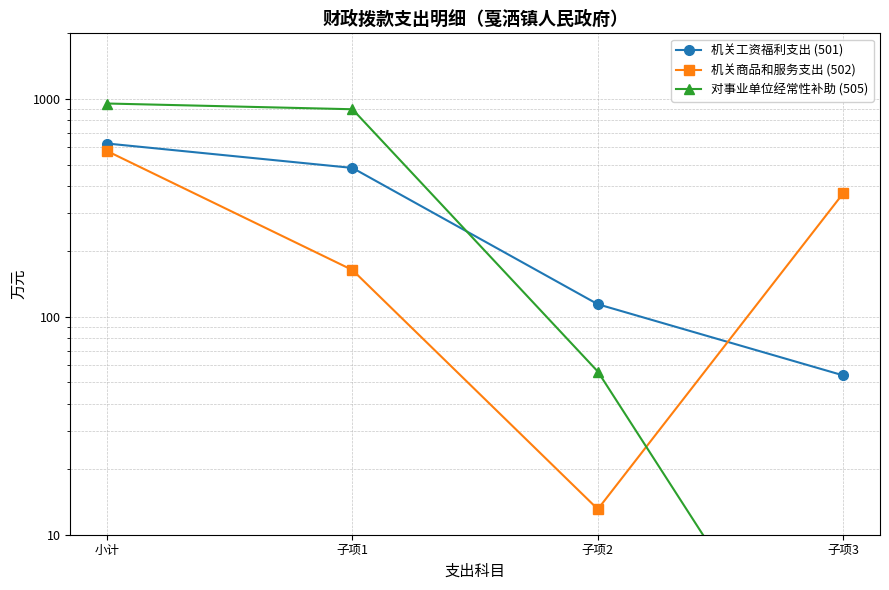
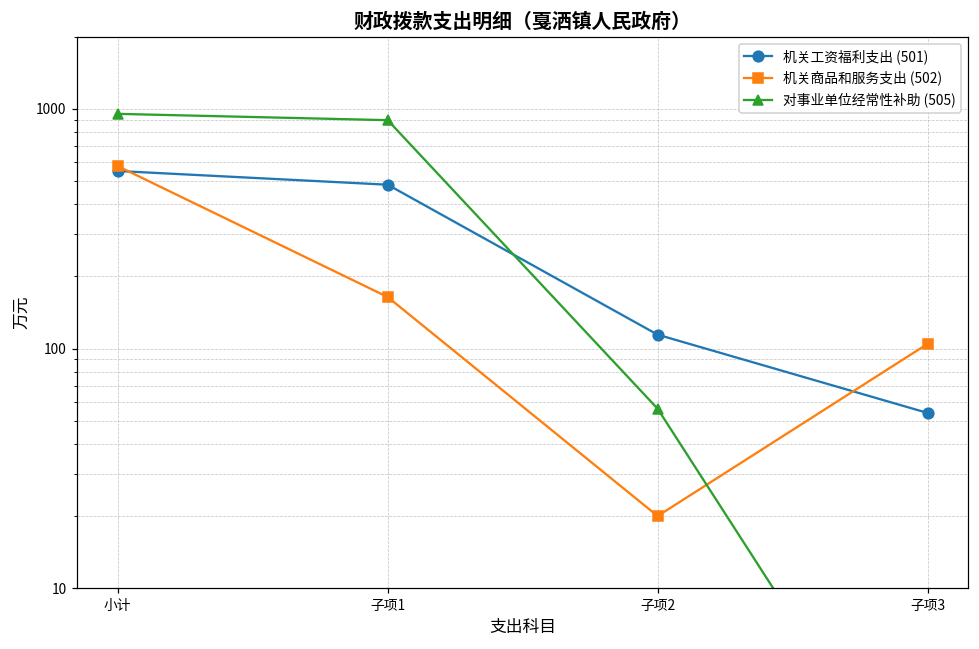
  {
    "机关工资福利支出 (501)": {
-     "小计": 620,
+     "小计": 550,
      "子项1": 480,
      "子项2": 110,
      "子项3": 54
    },
    "机关商品和服务支出 (502)": {
      "小计": 580,
      "子项1": 160,
-     "子项2": 13,
-     "子项3": 370
+     "子项2": 20,
+     "子项3": 100
    },
    "对事业单位经常性补助 (505)": {
      "小计": 1000,
      "子项1": 900,
      "子项2": 56
    }
  }
